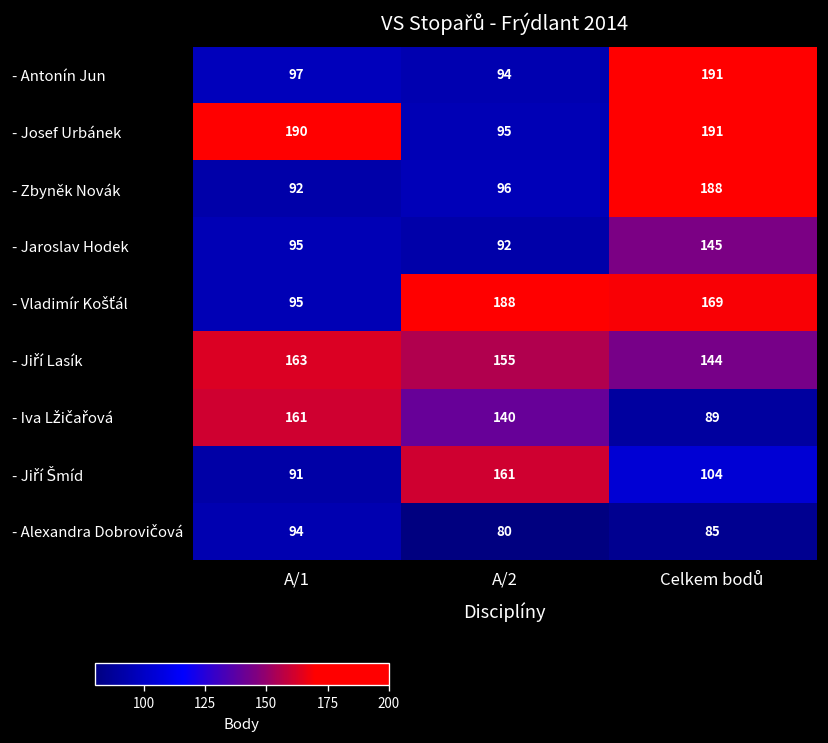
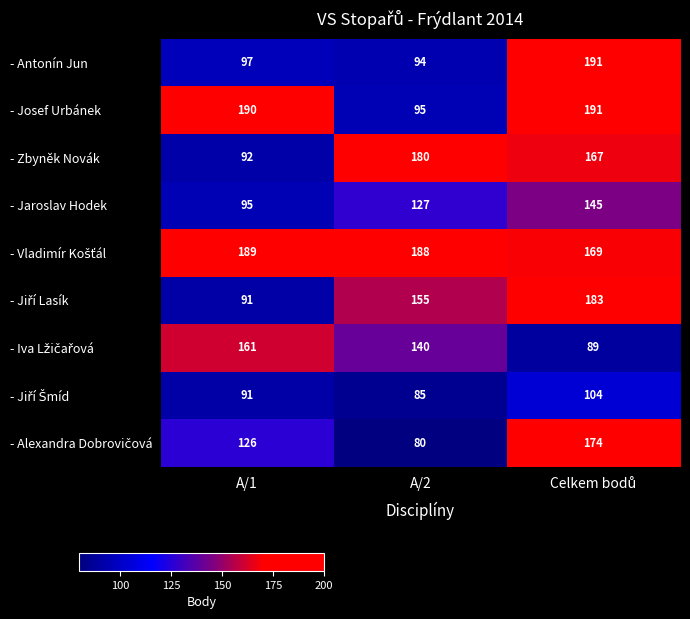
  {
    "- Antonín Jun": {
      "A/1": 97,
      "A/2": 94,
      "Celkem bodů": 191
    },
    "- Josef Urbánek": {
      "A/1": 190,
      "A/2": 95,
      "Celkem bodů": 191
    },
    "- Zbyněk Novák": {
      "A/1": 92,
-     "A/2": 96,
-     "Celkem bodů": 188
+     "A/2": 180,
+     "Celkem bodů": 167
    },
    "- Jaroslav Hodek": {
      "A/1": 95,
-     "A/2": 92,
+     "A/2": 127,
      "Celkem bodů": 145
    },
    "- Vladimír Košťál": {
-     "A/1": 95,
+     "A/1": 189,
      "A/2": 188,
      "Celkem bodů": 169
    },
    "- Jiří Lasík": {
-     "A/1": 163,
+     "A/1": 91,
      "A/2": 155,
-     "Celkem bodů": 144
+     "Celkem bodů": 183
    },
    "- Iva Lžičařová": {
      "A/1": 161,
      "A/2": 140,
      "Celkem bodů": 89
    },
    "- Jiří Šmíd": {
      "A/1": 91,
-     "A/2": 161,
+     "A/2": 85,
      "Celkem bodů": 104
    },
    "- Alexandra Dobrovičová": {
-     "A/1": 94,
+     "A/1": 126,
      "A/2": 80,
-     "Celkem bodů": 85
+     "Celkem bodů": 174
    }
  }
